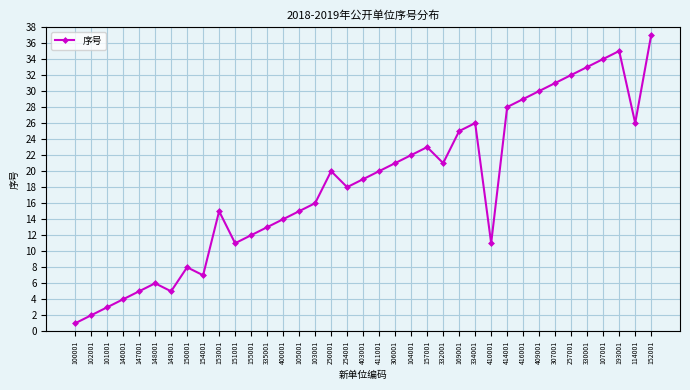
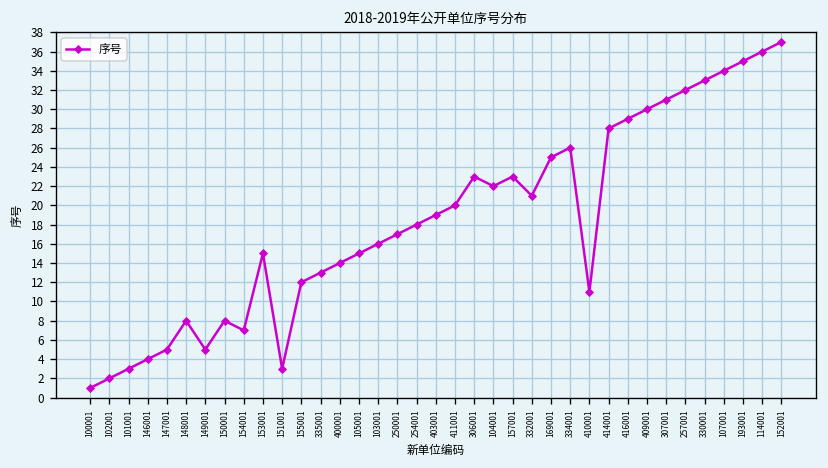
  {
    "100001": 1,
    "102001": 2,
    "101001": 3,
    "146001": 4,
    "147001": 5,
-   "148001": 6,
+   "148001": 8,
    "149001": 5,
    "150001": 8,
    "154001": 7,
    "153001": 15,
-   "151001": 11,
+   "151001": 3,
    "155001": 12,
    "335001": 13,
    "400001": 14,
    "105001": 15,
    "103001": 16,
-   "250001": 20,
+   "250001": 17,
    "254001": 18,
    "403001": 19,
    "411001": 20,
-   "306001": 21,
+   "306001": 23,
    "104001": 22,
    "157001": 23,
    "332001": 21,
    "169001": 25,
    "334001": 26,
    "410001": 11,
    "414001": 28,
    "416001": 29,
    "409001": 30,
    "307001": 31,
    "257001": 32,
    "330001": 33,
    "107001": 34,
    "193001": 35,
-   "114001": 26,
+   "114001": 36,
    "152001": 37
  }
